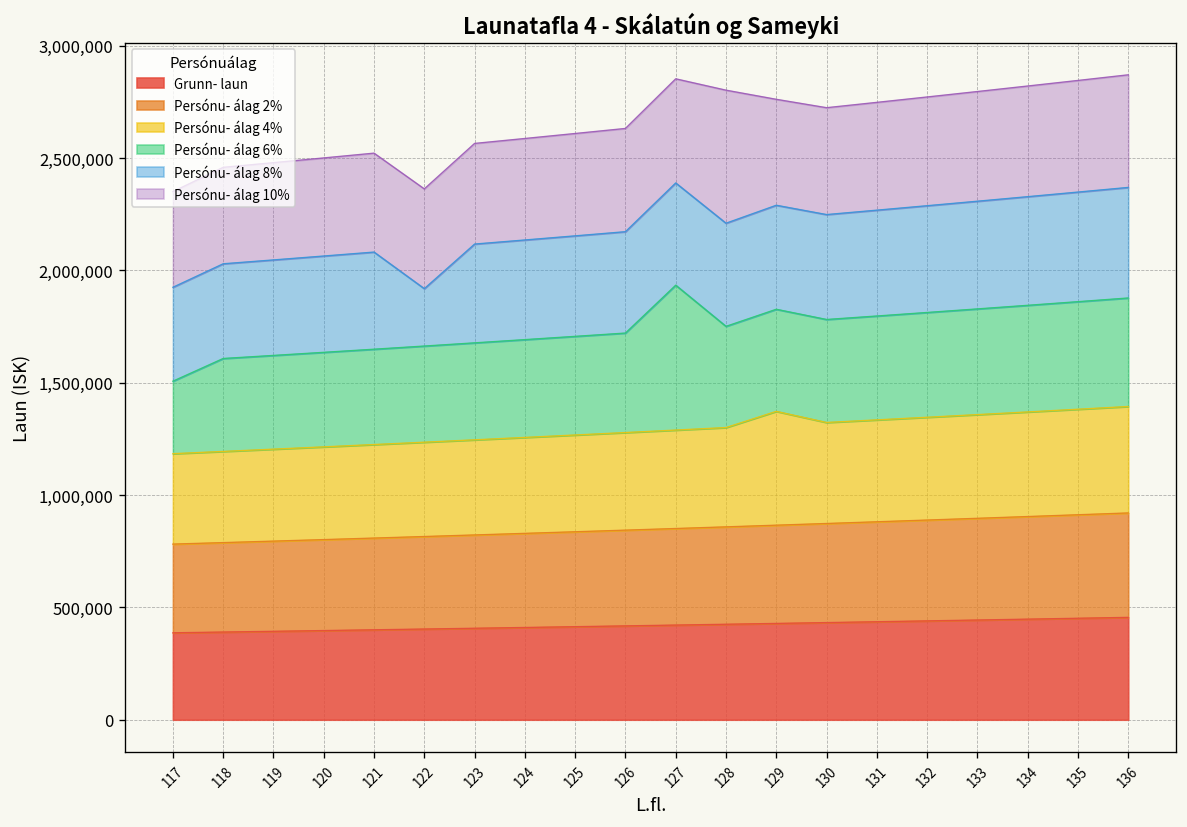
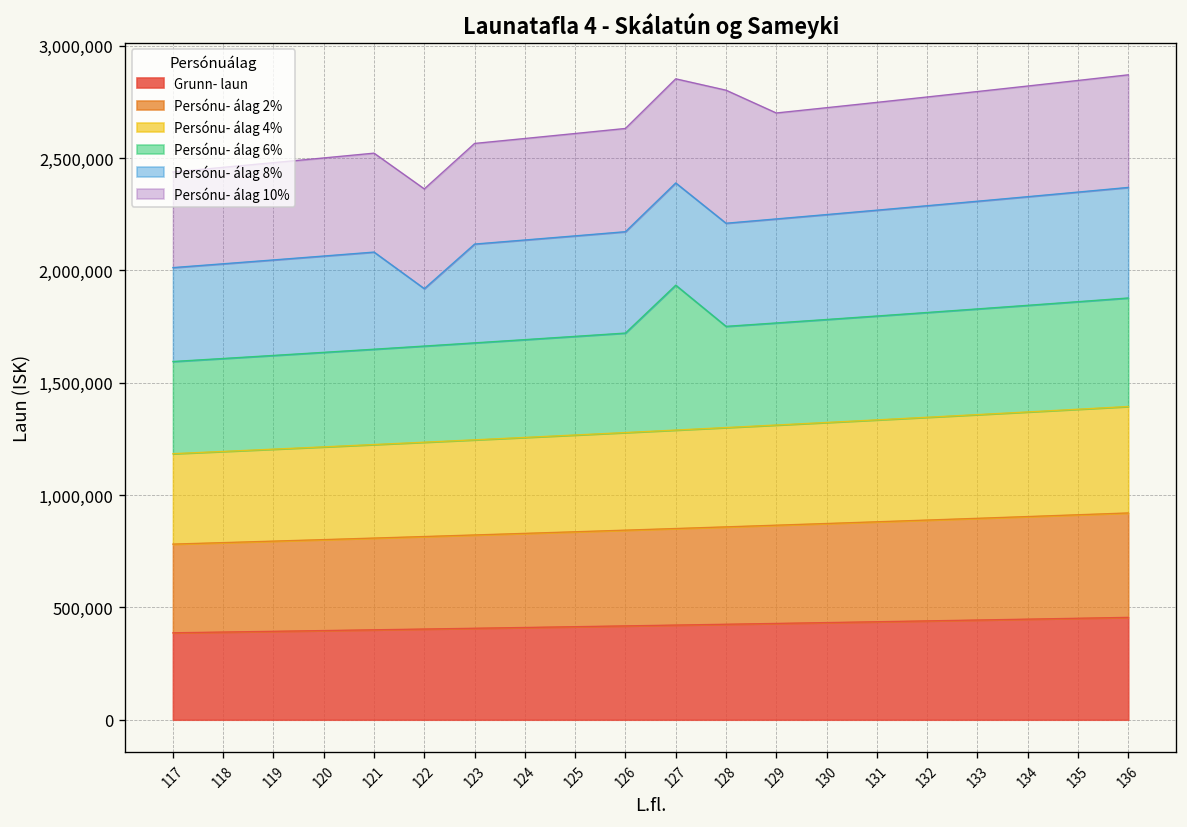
  {
    "Persónu- álag 4%": {
      "117": "400,000",
      "118": "410,000",
      "119": "410,000",
      "120": "410,000",
      "121": "420,000",
      "122": "420,000",
      "123": "420,000",
      "124": "430,000",
      "125": "430,000",
      "126": "430,000",
      "127": "440,000",
      "128": "440,000",
-     "129": "510,000",
+     "129": "450,000",
      "130": "450,000",
      "131": "450,000",
      "132": "460,000",
      "133": "460,000",
      "134": "470,000",
      "135": "470,000",
      "136": "470,000"
    },
    "Persónu- álag 6%": {
-     "117": "320,000",
+     "117": "410,000",
      "118": "410,000",
      "119": "420,000",
      "120": "420,000",
      "121": "420,000",
      "122": "430,000",
      "123": "430,000",
      "124": "440,000",
      "125": "440,000",
      "126": "440,000",
      "127": "640,000",
      "128": "450,000",
      "129": "450,000",
      "130": "460,000",
      "131": "460,000",
      "132": "470,000",
      "133": "470,000",
      "134": "470,000",
      "135": "480,000",
      "136": "480,000"
    },
    "Persónu- álag 8%": {
      "117": "420,000",
      "118": "420,000",
      "119": "430,000",
      "120": "430,000",
      "121": "430,000",
      "122": "260,000",
      "123": "440,000",
      "124": "440,000",
      "125": "450,000",
      "126": "450,000",
      "127": "460,000",
      "128": "460,000",
      "129": "460,000",
      "130": "470,000",
      "131": "470,000",
      "132": "480,000",
      "133": "480,000",
      "134": "480,000",
      "135": "490,000",
      "136": "490,000"
    },
    "Persónu- álag 10%": {
      "120": "440,000",
      "121": "440,000",
      "122": "440,000",
      "123": "450,000",
      "124": "450,000",
      "125": "460,000",
      "126": "460,000",
      "127": "460,000",
      "128": "590,000",
      "129": "470,000",
      "130": "480,000",
      "131": "480,000",
      "132": "480,000",
      "133": "490,000",
      "134": "490,000",
      "135": "500,000",
      "136": "500,000"
    }
  }
